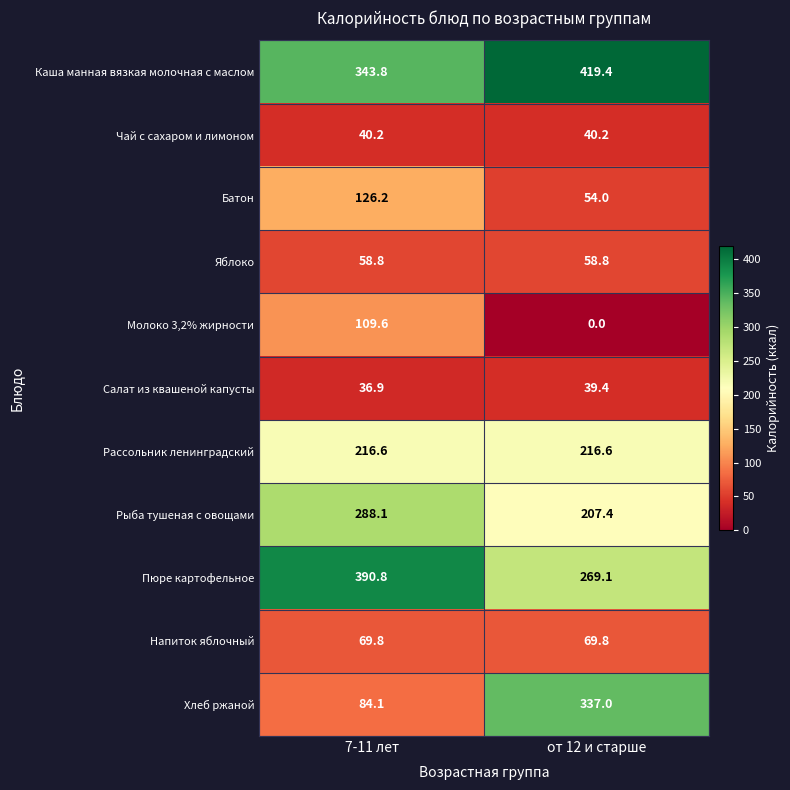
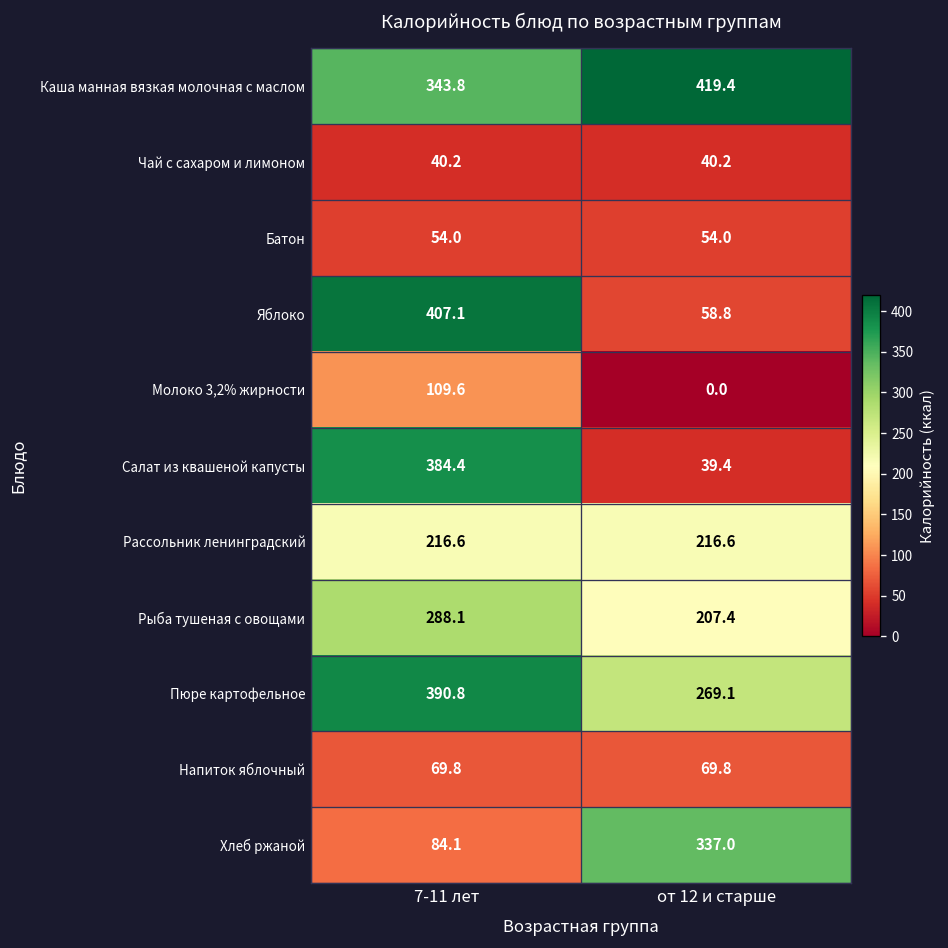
  {
    "Каша манная вязкая молочная с маслом": {
      "7-11 лет": 343.8,
      "от 12 и старше": 419.4
    },
    "Чай с сахаром и лимоном": {
      "7-11 лет": 40.2,
      "от 12 и старше": 40.2
    },
    "Батон": {
-     "7-11 лет": 126.2,
+     "7-11 лет": 54.0,
      "от 12 и старше": 54.0
    },
    "Яблоко": {
-     "7-11 лет": 58.8,
+     "7-11 лет": 407.1,
      "от 12 и старше": 58.8
    },
    "Молоко 3,2% жирности": {
      "7-11 лет": 109.6,
      "от 12 и старше": 0.0
    },
    "Салат из квашеной капусты": {
-     "7-11 лет": 36.9,
+     "7-11 лет": 384.4,
      "от 12 и старше": 39.4
    },
    "Рассольник ленинградский": {
      "7-11 лет": 216.6,
      "от 12 и старше": 216.6
    },
    "Рыба тушеная с овощами": {
      "7-11 лет": 288.1,
      "от 12 и старше": 207.4
    },
    "Пюре картофельное": {
      "7-11 лет": 390.8,
      "от 12 и старше": 269.1
    },
    "Напиток яблочный": {
      "7-11 лет": 69.8,
      "от 12 и старше": 69.8
    },
    "Хлеб ржаной": {
      "7-11 лет": 84.1,
      "от 12 и старше": 337.0
    }
  }
